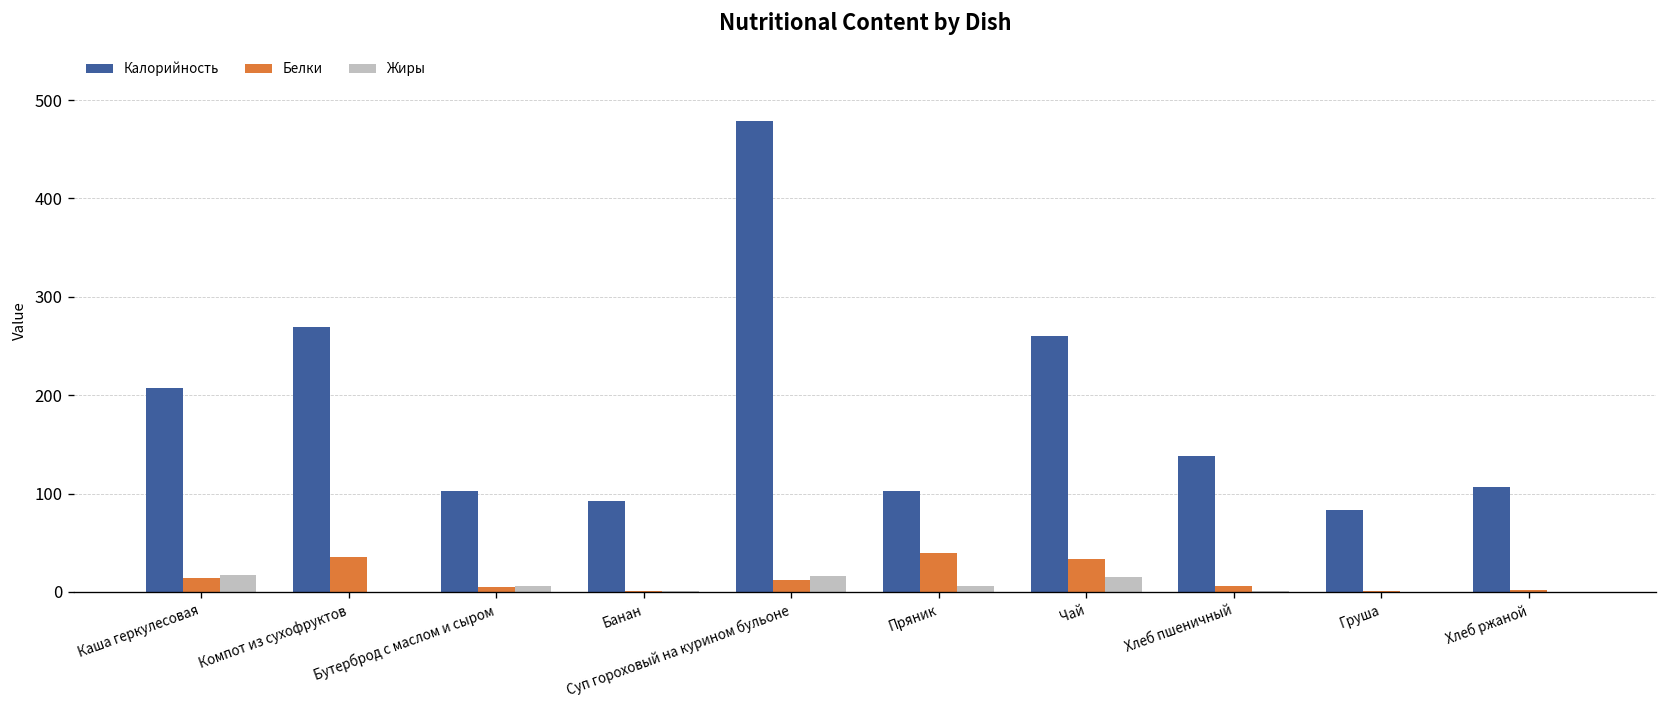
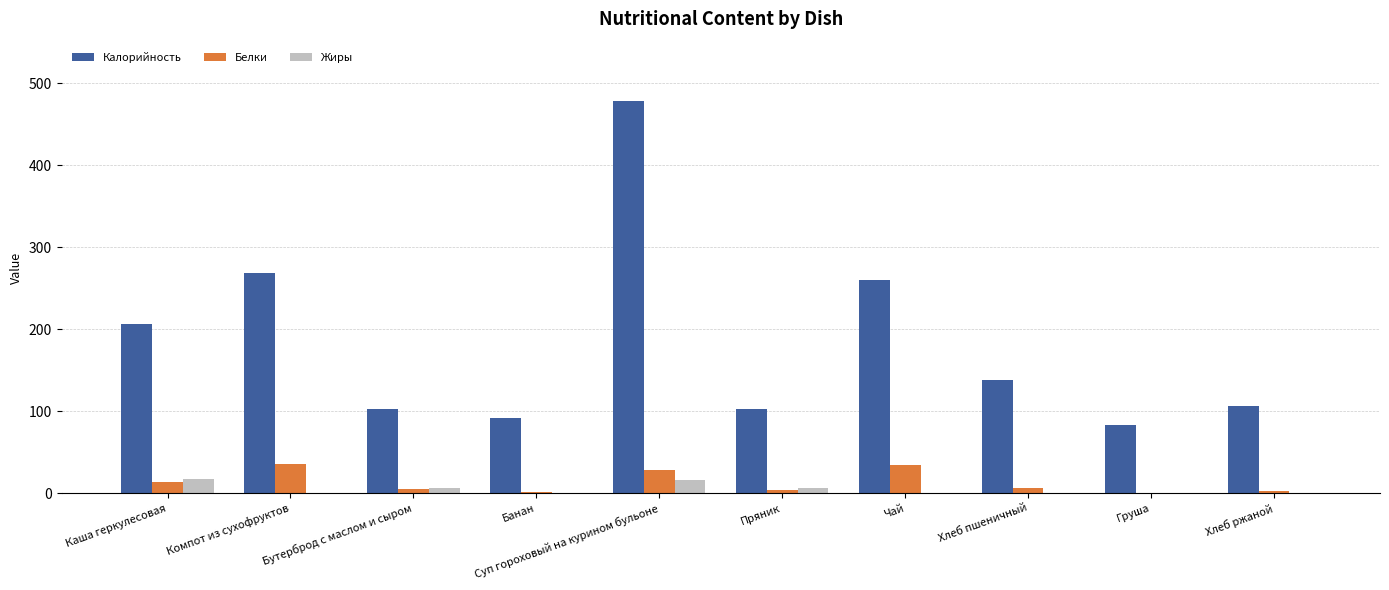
  {
    "Калорийность": {
      "Каша геркулесовая": 210,
      "Компот из сухофруктов": 270,
      "Бутерброд с маслом и сыром": 100,
      "Банан": 90,
      "Суп гороховый на курином бульоне": 480,
      "Пряник": 100,
      "Чай": 260,
      "Хлеб пшеничный": 140,
      "Груша": 80,
      "Хлеб ржаной": 110
    },
    "Белки": {
      "Каша геркулесовая": 10,
      "Компот из сухофруктов": 40,
      "Бутерброд с маслом и сыром": 10,
-     "Суп гороховый на курином бульоне": 10,
-     "Пряник": 40,
+     "Суп гороховый на курином бульоне": 30,
+     "Пряник": 0,
      "Чай": 30,
      "Хлеб пшеничный": 10
    },
    "Жиры": {
      "Каша геркулесовая": 20,
      "Компот из сухофруктов": 0,
      "Бутерброд с маслом и сыром": 10,
      "Суп гороховый на курином бульоне": 20,
      "Пряник": 10,
-     "Чай": 20,
+     "Чай": 0,
      "Груша": 0
    }
  }
